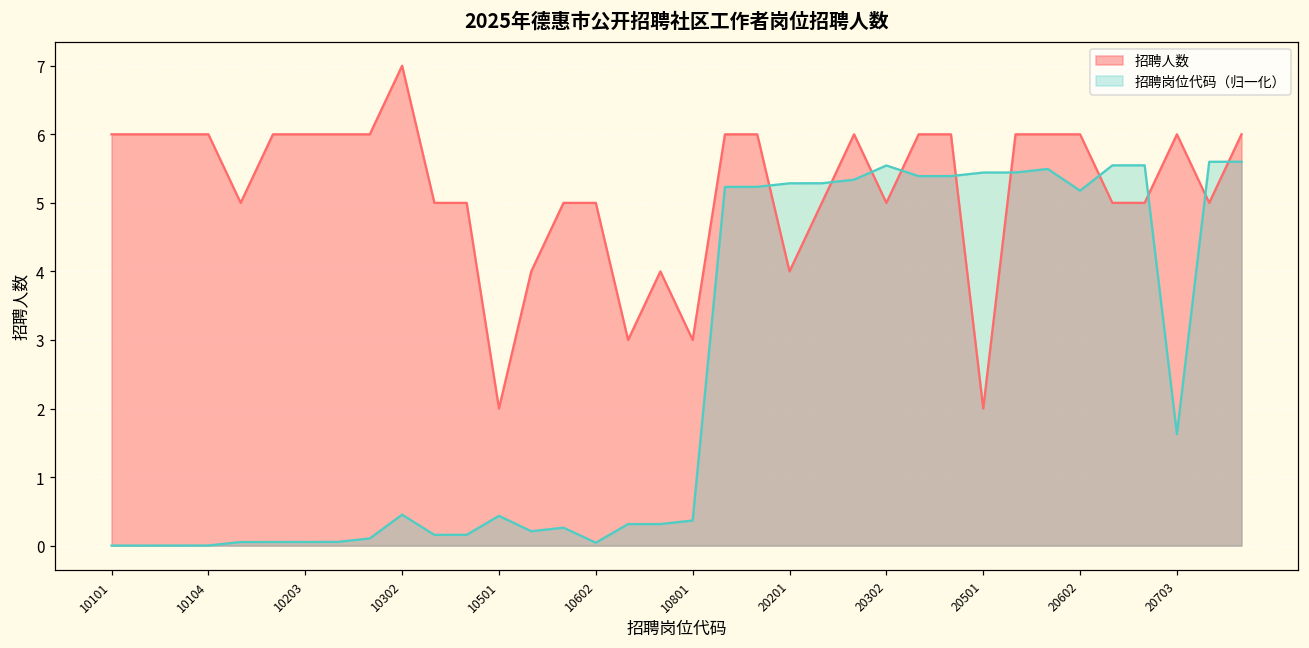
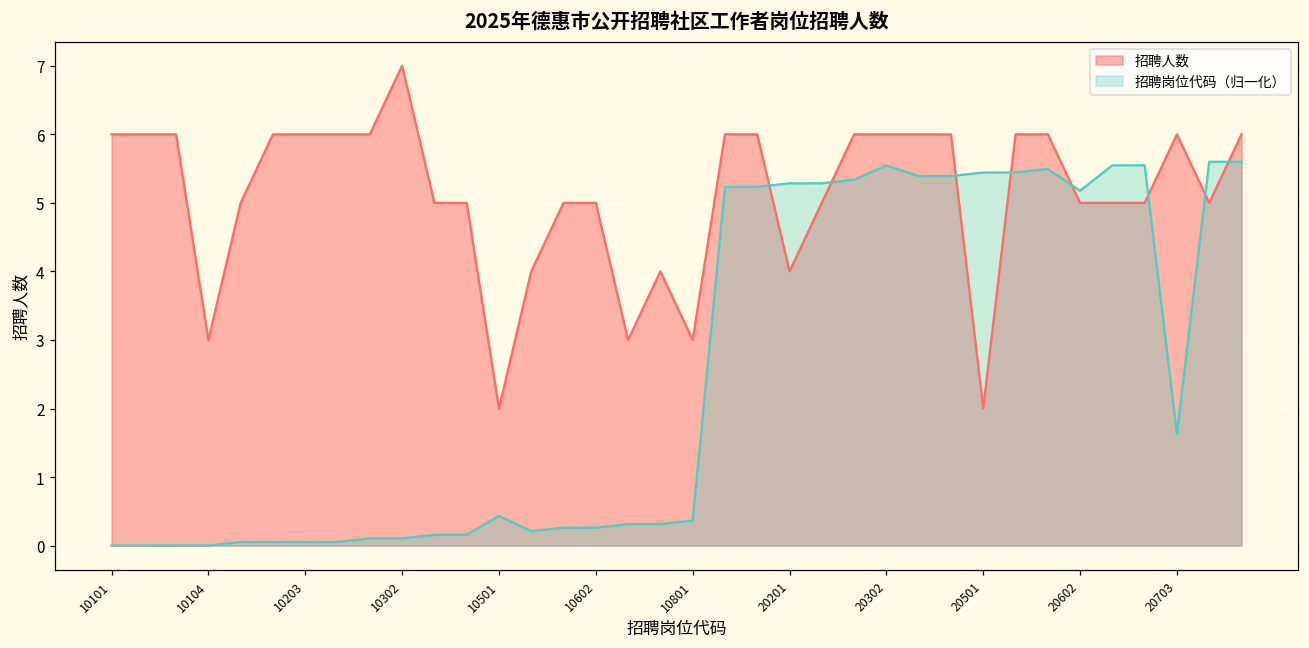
  {
    "招聘人数": {
      "10101": 6,
-     "10104": 6,
+     "10104": 3,
      "10203": 6,
      "10302": 7,
      "10501": 2,
      "10602": 5,
      "10801": 3,
      "20201": 4,
-     "20302": 5,
+     "20302": 6,
      "20501": 2,
-     "20602": 6,
+     "20602": 5,
      "20703": 6
    },
    "招聘岗位代码（归一化）": {
      "10101": 0.0,
      "10104": 0.0,
      "10203": 0.1,
-     "10302": 0.5,
+     "10302": 0.1,
      "10501": 0.4,
-     "10602": 0.0,
+     "10602": 0.3,
      "10801": 0.4,
      "20201": 5.3,
      "20302": 5.5,
      "20501": 5.4,
      "20602": 5.2,
      "20703": 1.6
    }
  }
